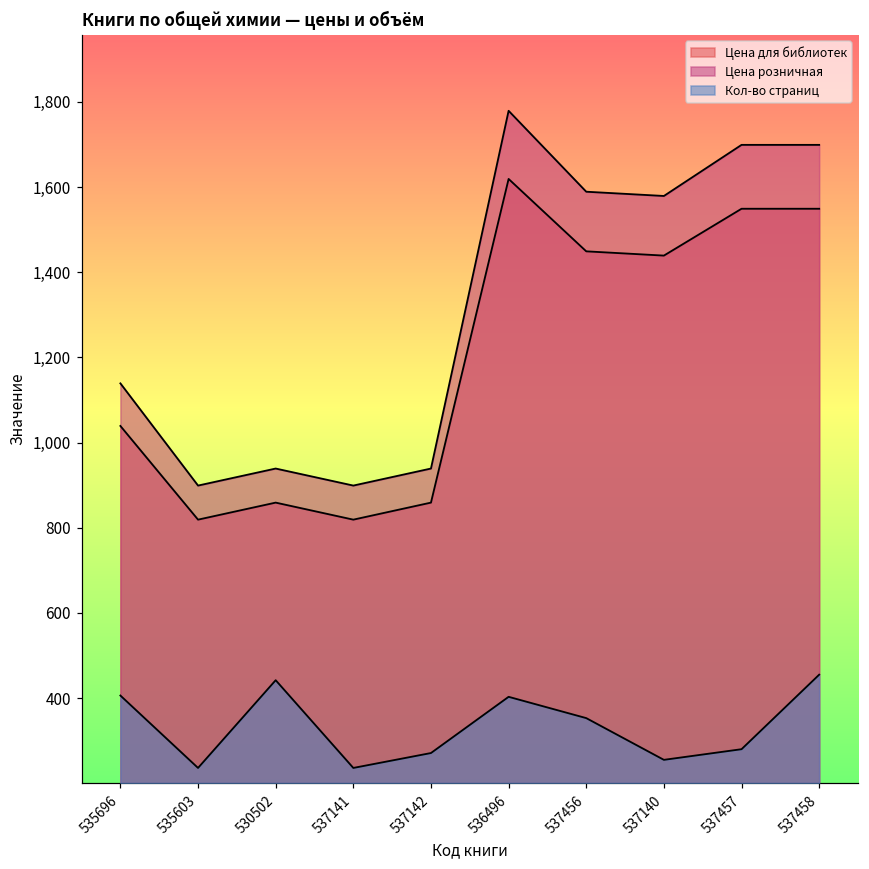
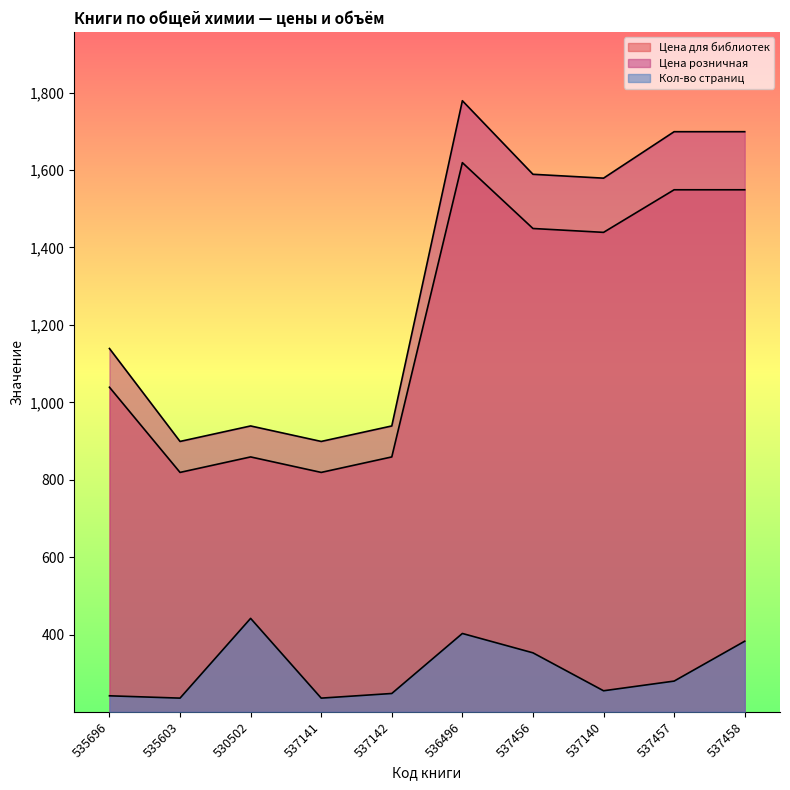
  {
    "Кол-во страниц": {
-     "535696": 410,
+     "535696": 240,
      "535603": 240,
      "530502": 440,
      "537141": 240,
-     "537142": 270,
+     "537142": 250,
      "536496": 400,
      "537456": 350,
      "537140": 260,
      "537457": 280,
-     "537458": 460
+     "537458": 380
    }
  }
